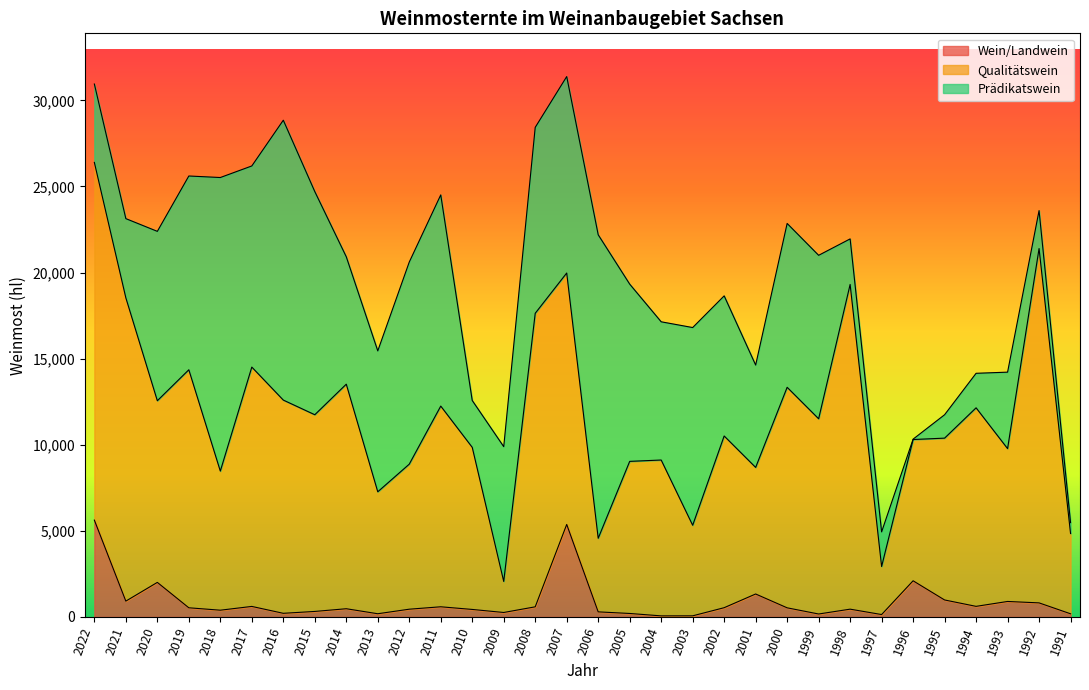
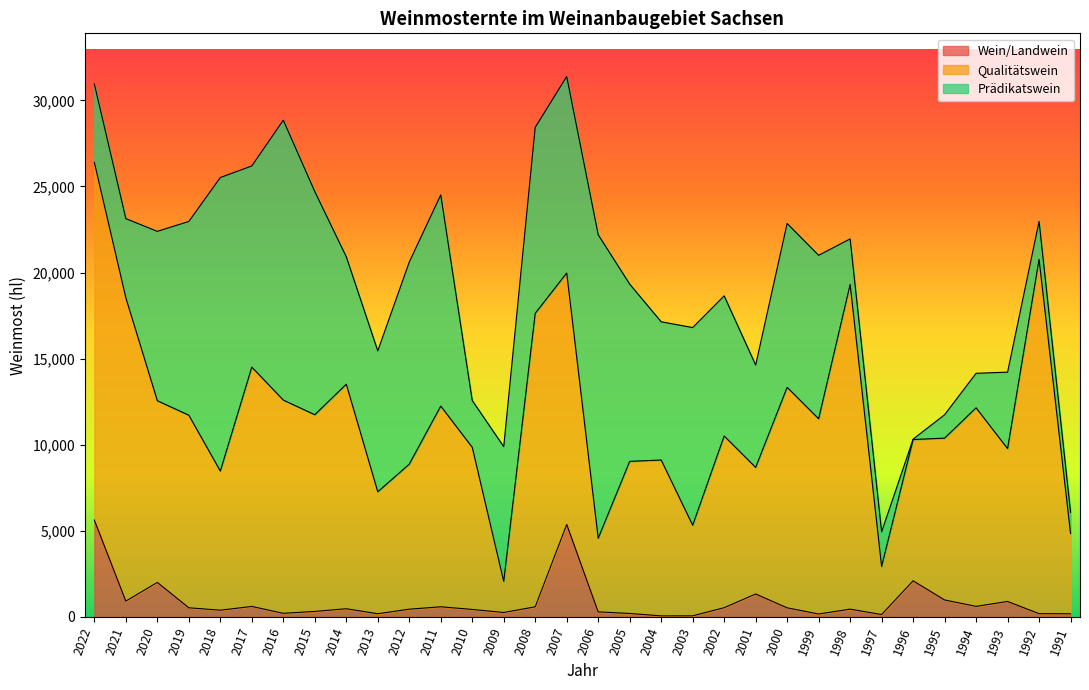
  {
    "Wein/Landwein": {
      "2022": "5,600",
      "2021": "900",
      "2020": "2,000",
      "2019": "500",
      "2018": "400",
      "2017": "600",
      "2016": "200",
      "2015": "300",
      "2014": "500",
      "2013": "200",
      "2012": "500",
      "2011": "600",
      "2010": "400",
      "2009": "300",
      "2008": "600",
      "2007": "5,400",
      "2006": "300",
      "2005": "200",
      "2004": "100",
      "2003": "100",
      "2002": "500",
      "2001": "1,300",
      "2000": "500",
      "1999": "200",
      "1998": "500",
      "1997": "100",
      "1996": "2,100",
      "1995": "1,000",
      "1994": "600",
      "1993": "900",
-     "1992": "800",
+     "1992": "200",
      "1991": "200"
    },
    "Qualitätswein": {
      "2022": "20,800",
      "2021": "17,600",
      "2020": "10,500",
-     "2019": "13,800",
+     "2019": "11,200",
      "2018": "8,100",
      "2017": "13,900",
      "2016": "12,400",
      "2015": "11,400",
      "2014": "13,000",
      "2013": "7,100",
      "2012": "8,400",
      "2011": "11,700",
      "2010": "9,400",
      "2009": "1,800",
      "2008": "17,000",
      "2007": "14,600",
      "2006": "4,300",
      "2005": "8,800",
      "2004": "9,100",
      "2003": "5,300",
      "2002": "10,000",
      "2001": "7,400",
      "2000": "12,800",
      "1999": "11,300",
      "1998": "18,900",
      "1997": "2,800",
      "1995": "9,400",
      "1994": "11,500",
      "1993": "8,900",
      "1992": "20,600",
      "1991": "4,700"
    },
    "Prädikatswein": {
      "2022": "4,600",
      "2021": "4,600",
      "2020": "9,800",
      "2019": "11,300",
      "2018": "17,000",
      "2017": "11,700",
      "2016": "16,300",
      "2015": "13,000",
      "2014": "7,400",
      "2013": "8,200",
      "2012": "11,700",
      "2011": "12,300",
      "2010": "2,700",
      "2009": "7,800",
      "2008": "10,800",
      "2007": "11,400",
      "2006": "17,600",
      "2005": "10,300",
      "2004": "8,000",
      "2003": "11,500",
      "2002": "8,100",
      "2001": "5,900",
      "2000": "9,500",
      "1999": "9,500",
      "1998": "2,600",
      "1997": "2,000",
      "1995": "1,400",
      "1994": "2,000",
      "1993": "4,400",
      "1992": "2,200",
-     "1991": "600"
+     "1991": "1,200"
    }
  }
